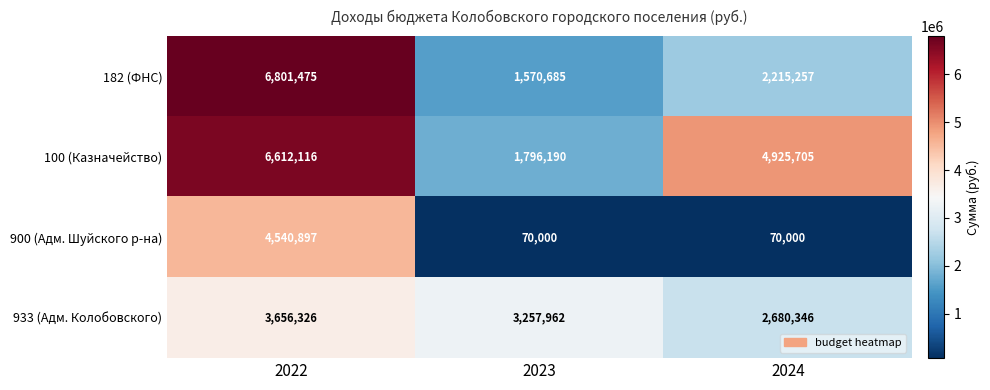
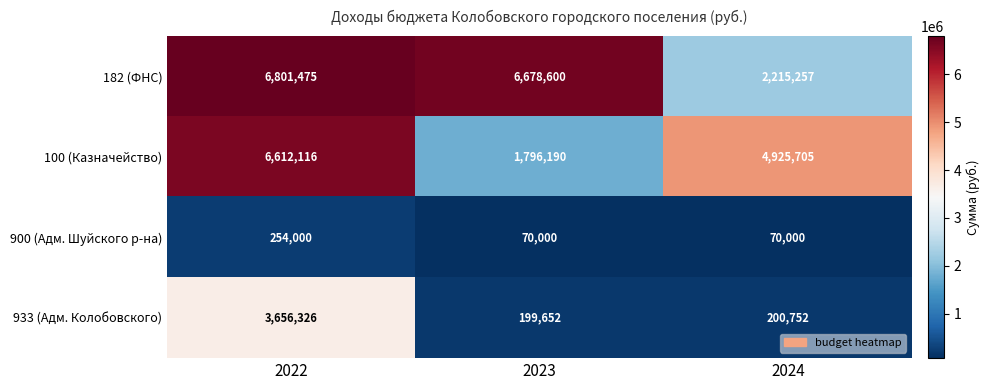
  {
    "182 (ФНС)": {
      "2022": "6,801,475",
-     "2023": "1,570,685",
+     "2023": "6,678,600",
      "2024": "2,215,257"
    },
    "100 (Казначейство)": {
      "2022": "6,612,116",
      "2023": "1,796,190",
      "2024": "4,925,705"
    },
    "900 (Адм. Шуйского р-на)": {
-     "2022": "4,540,897",
+     "2022": "254,000",
      "2023": "70,000",
      "2024": "70,000"
    },
    "933 (Адм. Колобовского)": {
      "2022": "3,656,326",
-     "2023": "3,257,962",
-     "2024": "2,680,346"
+     "2023": "199,652",
+     "2024": "200,752"
    }
  }
